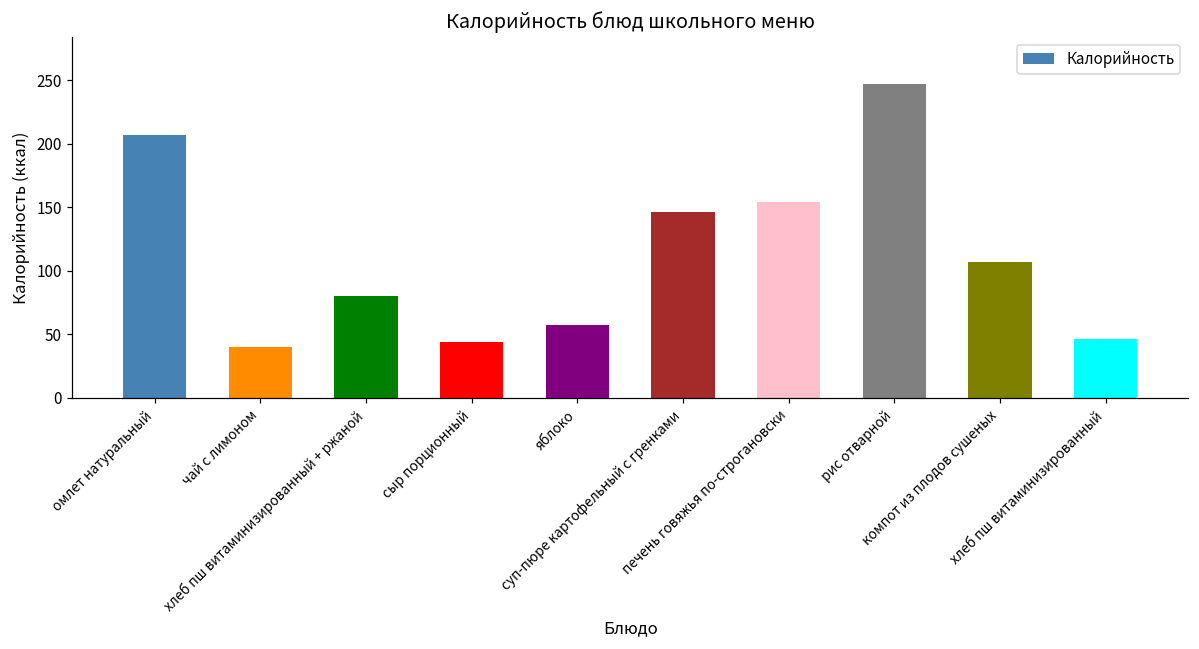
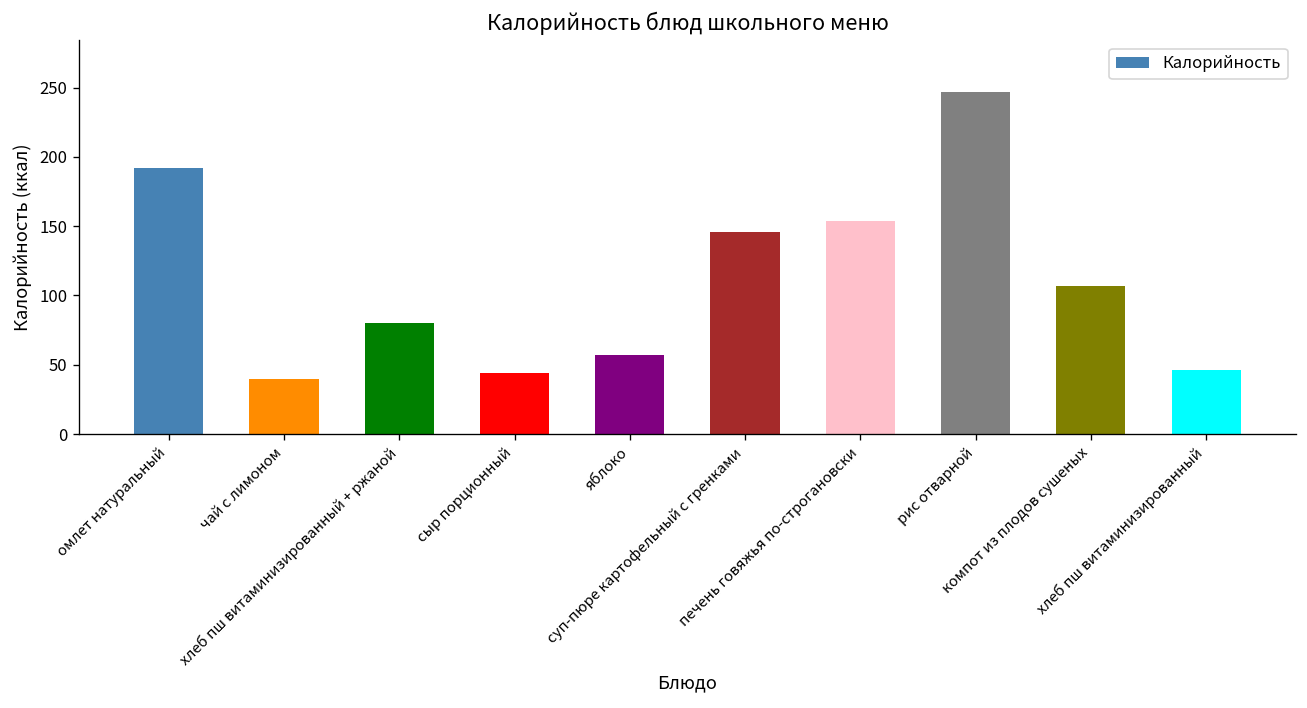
  {
-   "омлет натуральный": 207,
+   "омлет натуральный": 192,
    "чай с лимоном": 40,
    "хлеб пш витаминизированный + ржаной": 80,
    "сыр порционный": 44,
    "яблоко": 57,
    "суп-пюре картофельный с гренками": 146,
    "печень говяжья по-строгановски": 154,
    "рис отварной": 247,
    "компот из плодов сушеных": 107,
    "хлеб пш витаминизированный": 46
  }
